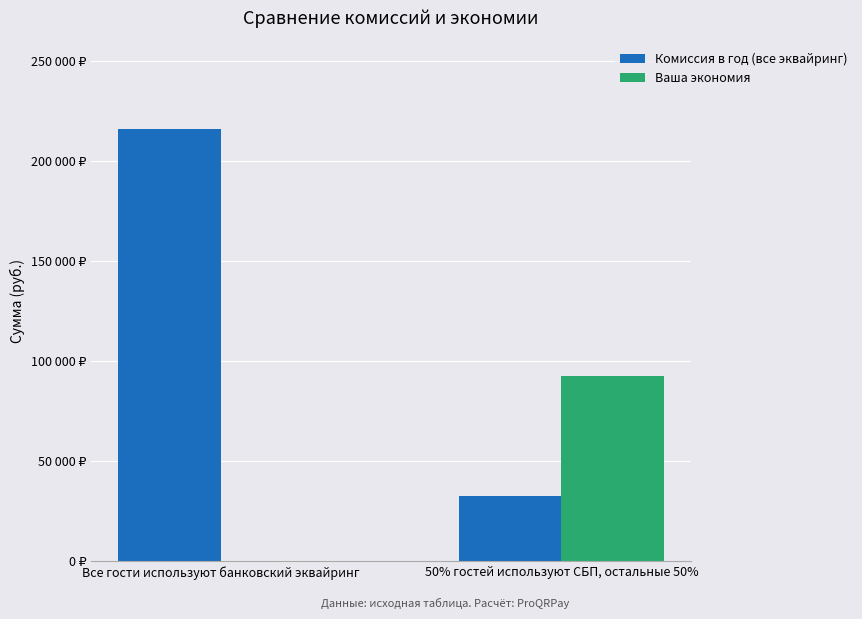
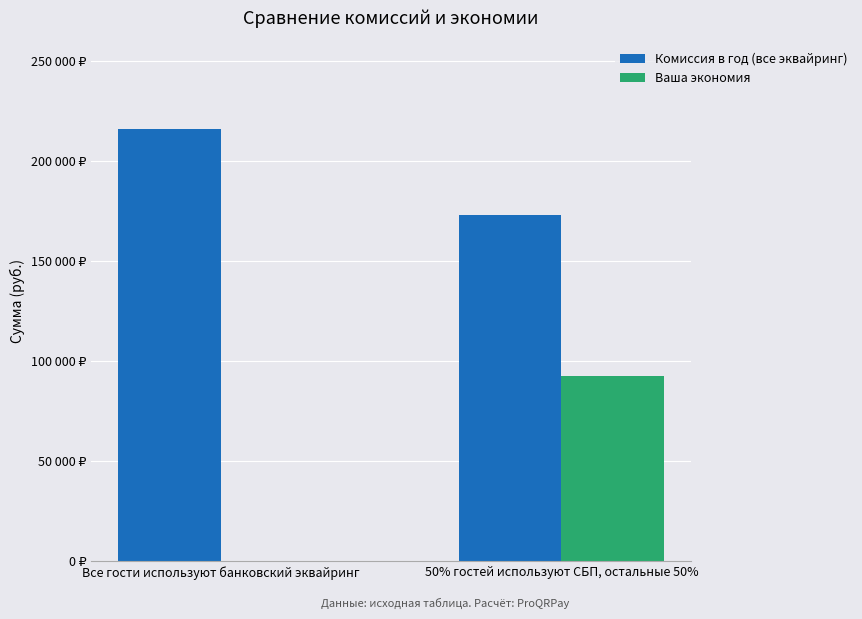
  {
    "Комиссия в год (все эквайринг)": {
      "Все гости используют банковский эквайринг": "216000 ₽",
-     "50% гостей используют СБП, остальные 50%": "33000 ₽"
+     "50% гостей используют СБП, остальные 50%": "173000 ₽"
    },
    "Ваша экономия": {
      "Все гости используют банковский эквайринг": "0 ₽",
      "50% гостей используют СБП, остальные 50%": "93000 ₽"
    }
  }
